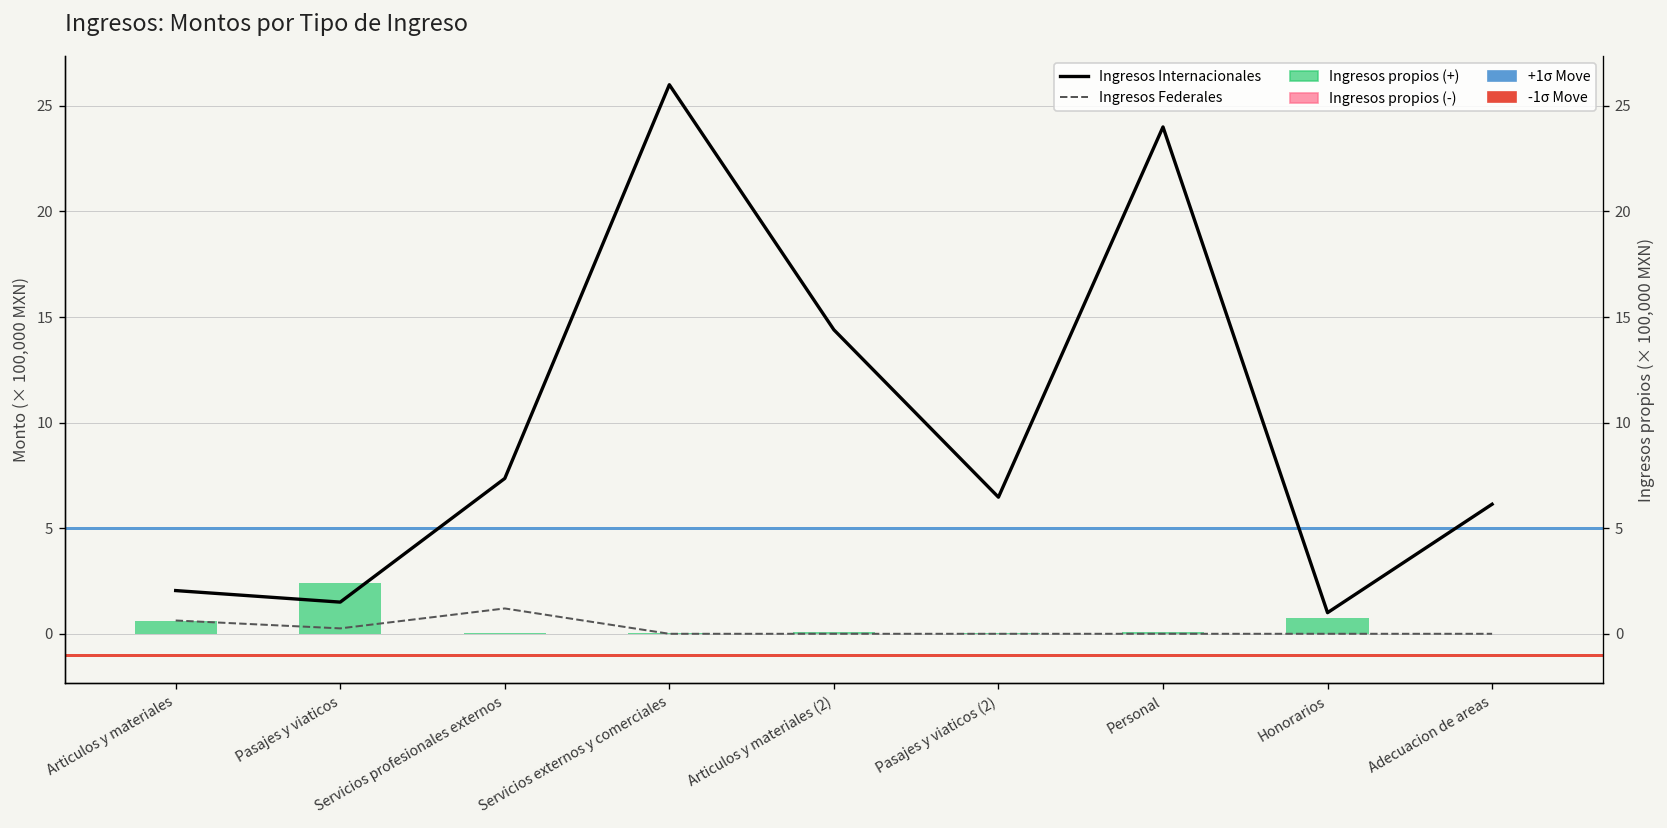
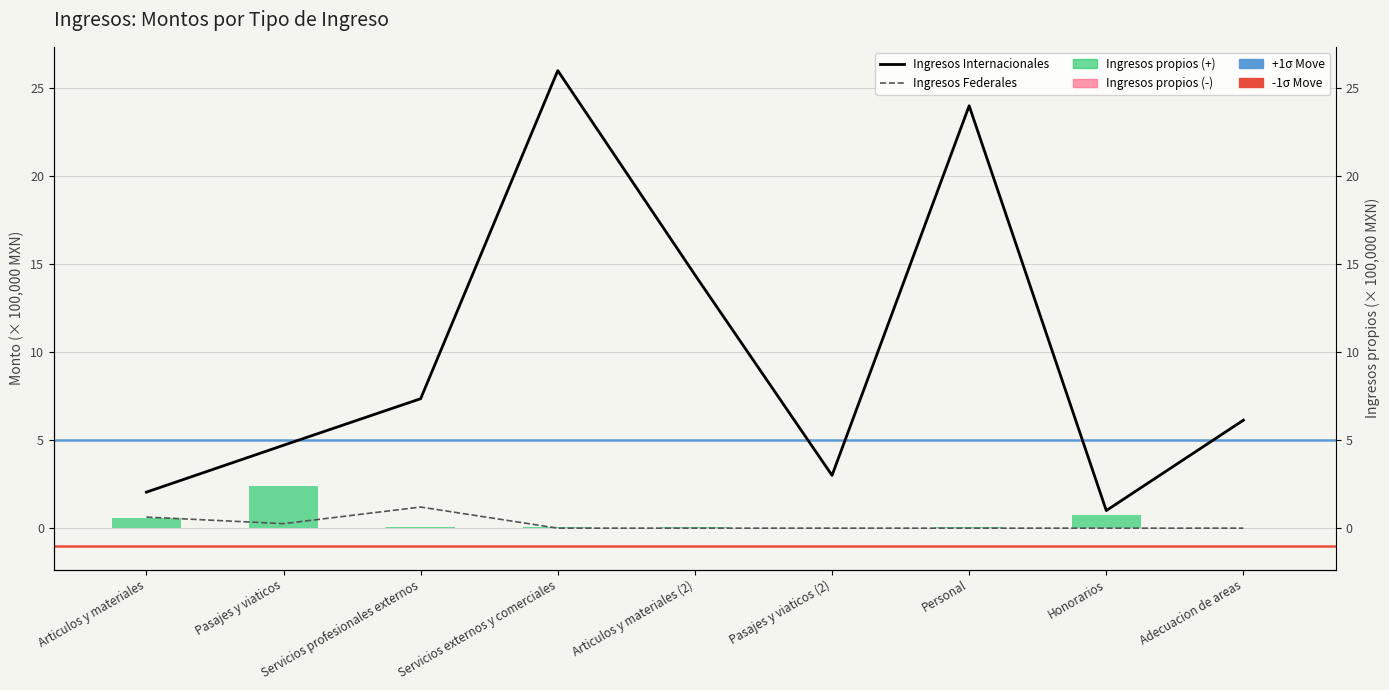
  {
    "Ingresos Internacionales": {
      "Articulos y materiales": 2.0,
-     "Pasajes y viaticos": 1.5,
+     "Pasajes y viaticos": 4.7,
      "Servicios profesionales externos": 7.4,
      "Servicios externos y comerciales": 26.0,
      "Articulos y materiales (2)": 14.4,
-     "Pasajes y viaticos (2)": 6.5,
+     "Pasajes y viaticos (2)": 3.0,
      "Personal": 24.0,
      "Honorarios": 1.0,
      "Adecuacion de areas": 6.1
    },
    "Ingresos Federales": {
      "Articulos y materiales": 0.6,
      "Pasajes y viaticos": 0.3,
      "Servicios profesionales externos": 1.2,
      "Servicios externos y comerciales": 0.0,
      "Articulos y materiales (2)": 0.0,
      "Pasajes y viaticos (2)": 0.0,
      "Personal": 0.0,
      "Honorarios": 0.0,
      "Adecuacion de areas": 0.0
    }
  }
